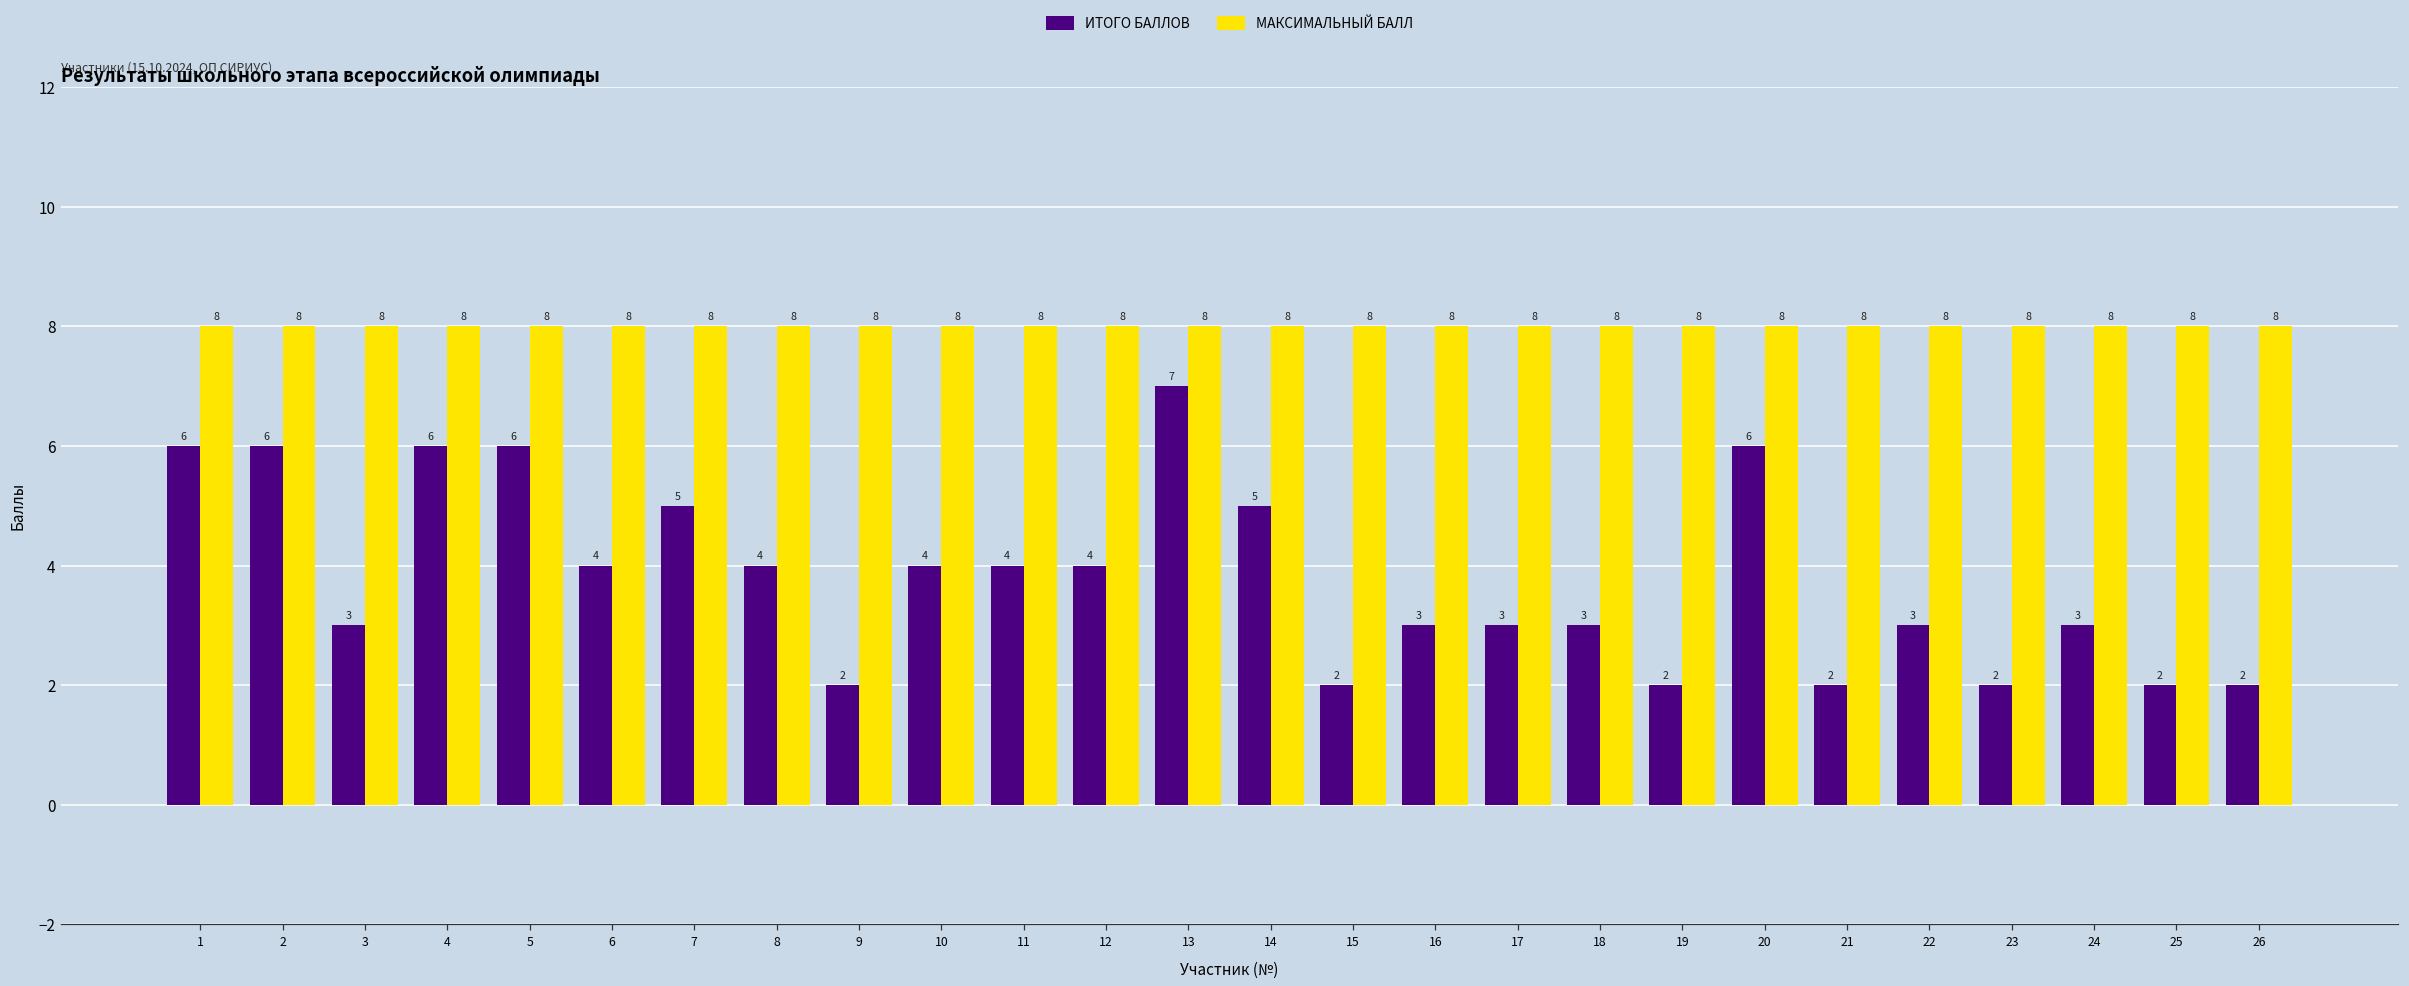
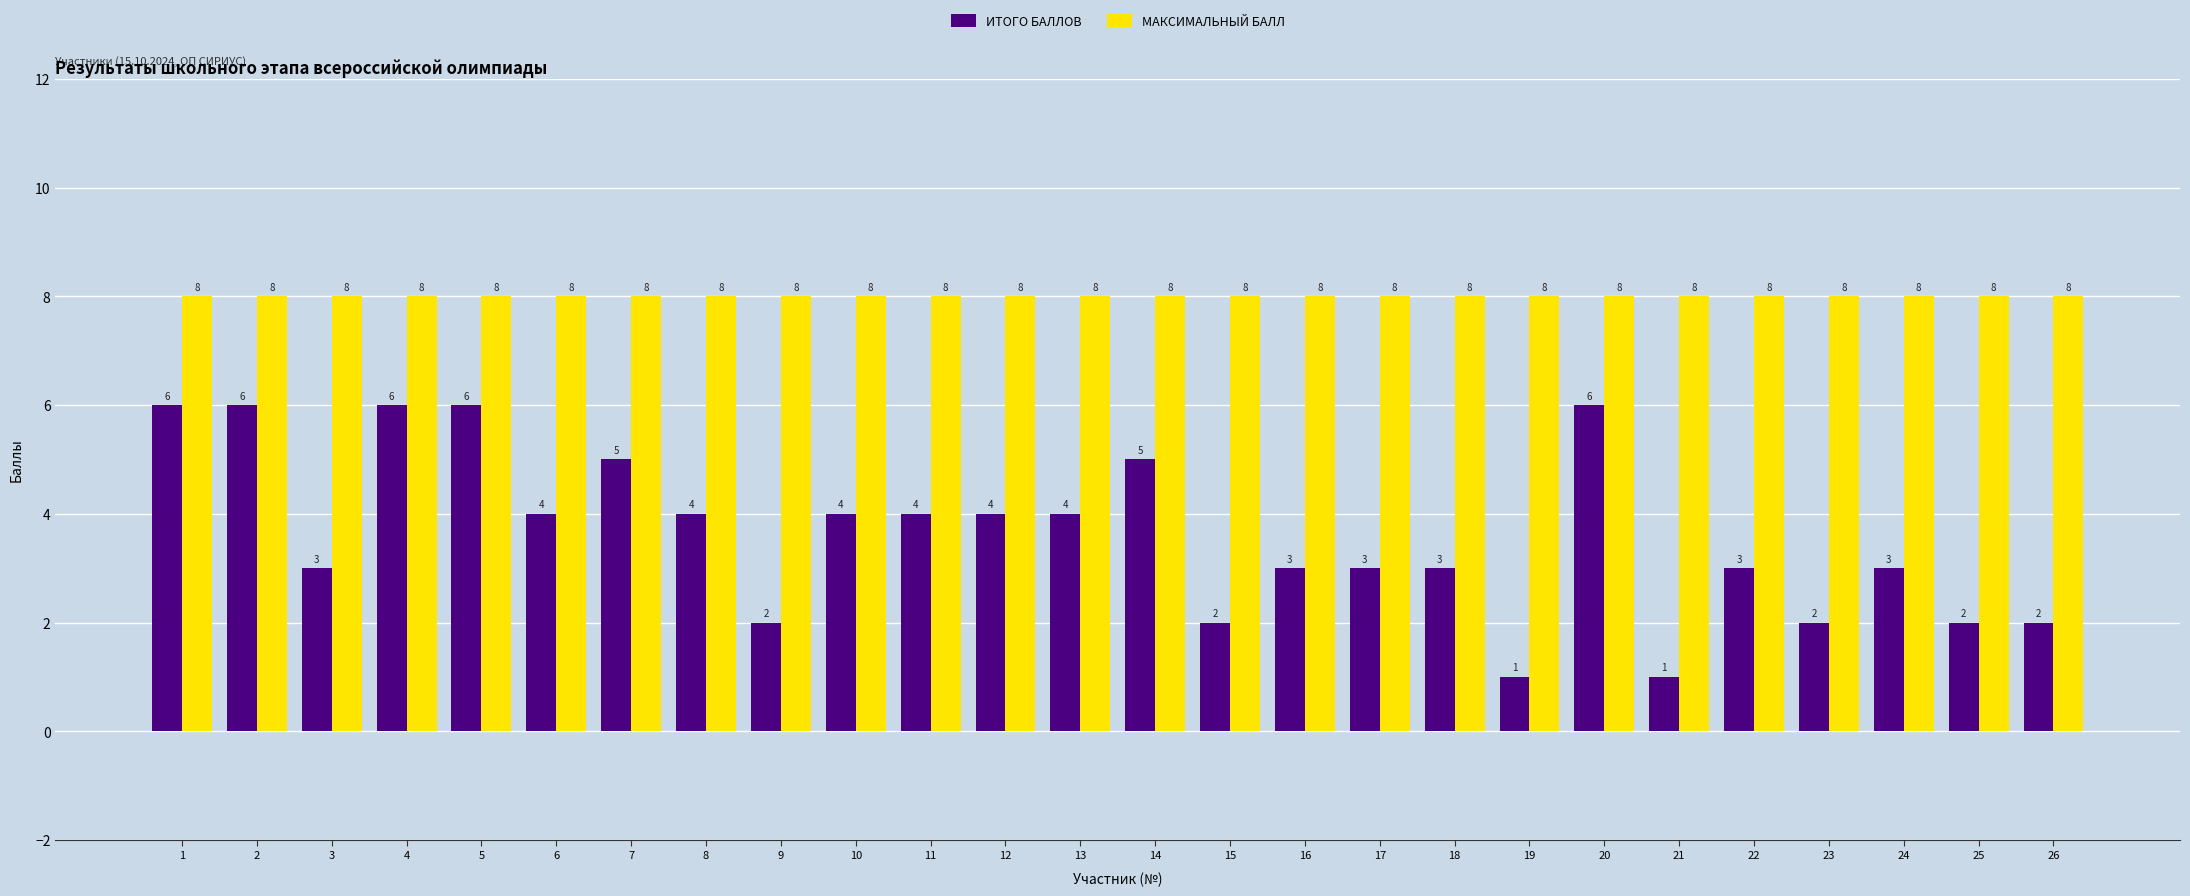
  {
    "ИТОГО БАЛЛОВ": {
      "1": 6,
      "2": 6,
      "3": 3,
      "4": 6,
      "5": 6,
      "6": 4,
      "7": 5,
      "8": 4,
      "9": 2,
      "10": 4,
      "11": 4,
      "12": 4,
-     "13": 7,
+     "13": 4,
      "14": 5,
      "15": 2,
      "16": 3,
      "17": 3,
      "18": 3,
-     "19": 2,
+     "19": 1,
      "20": 6,
-     "21": 2,
+     "21": 1,
      "22": 3,
      "23": 2,
      "24": 3,
      "25": 2,
      "26": 2
    },
    "МАКСИМАЛЬНЫЙ БАЛЛ": {
      "1": 8,
      "2": 8,
      "3": 8,
      "4": 8,
      "5": 8,
      "6": 8,
      "7": 8,
      "8": 8,
      "9": 8,
      "10": 8,
      "11": 8,
      "12": 8,
      "13": 8,
      "14": 8,
      "15": 8,
      "16": 8,
      "17": 8,
      "18": 8,
      "19": 8,
      "20": 8,
      "21": 8,
      "22": 8,
      "23": 8,
      "24": 8,
      "25": 8,
      "26": 8
    }
  }
